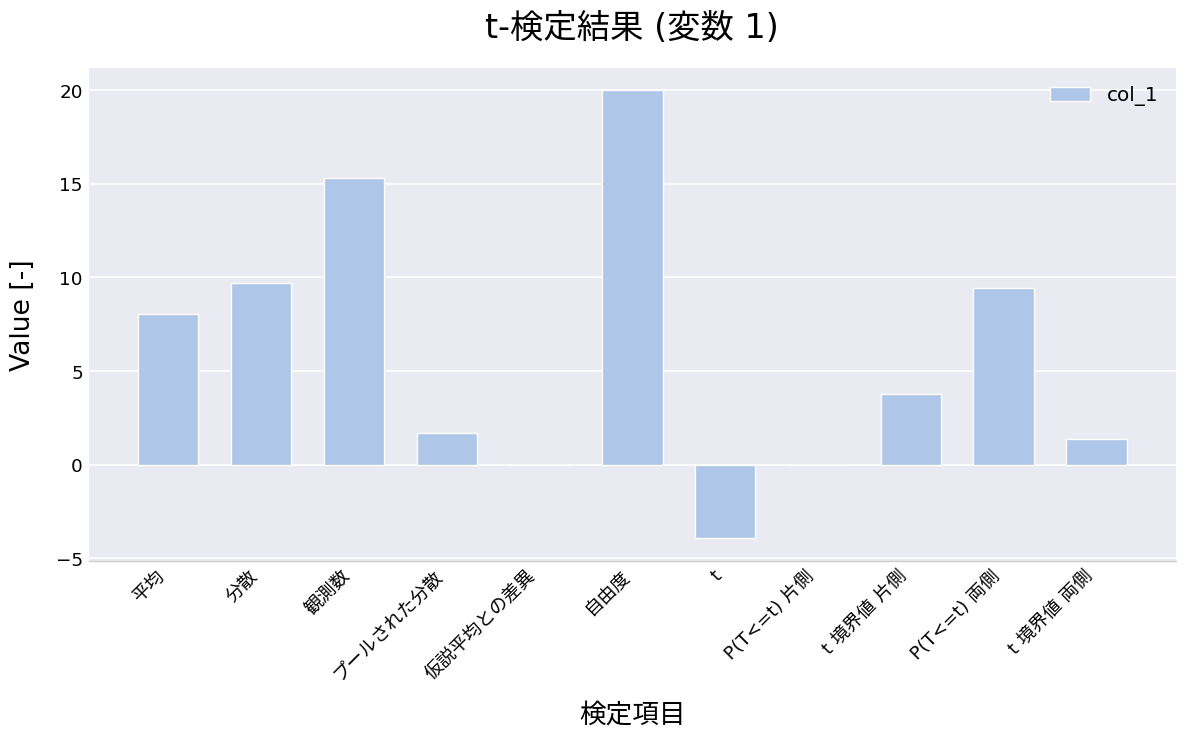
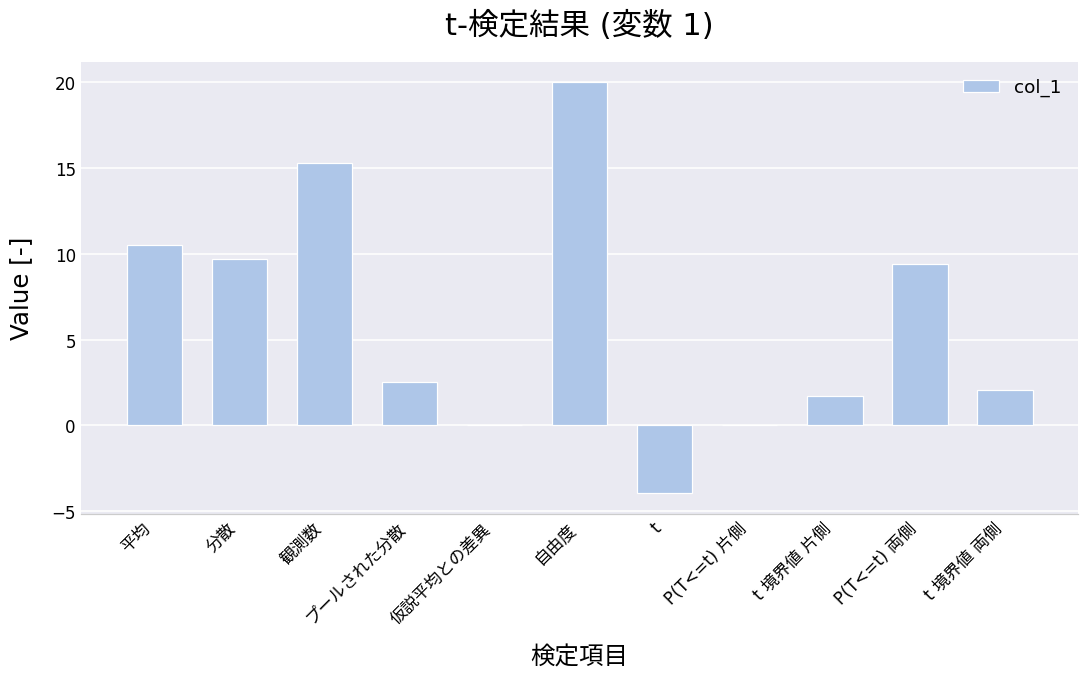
  {
-   "平均": 8.1,
+   "平均": 10.5,
    "分散": 9.7,
    "観測数": 15.3,
-   "プールされた分散": 1.7,
+   "プールされた分散": 2.5,
    "仮説平均との差異": 0.0,
    "自由度": 20.0,
    "t": -3.9,
-   "t 境界値 片側": 3.8,
+   "t 境界値 片側": 1.7,
    "P(T<=t) 両側": 9.4,
-   "t 境界値 両側": 1.4
+   "t 境界値 両側": 2.1
  }
